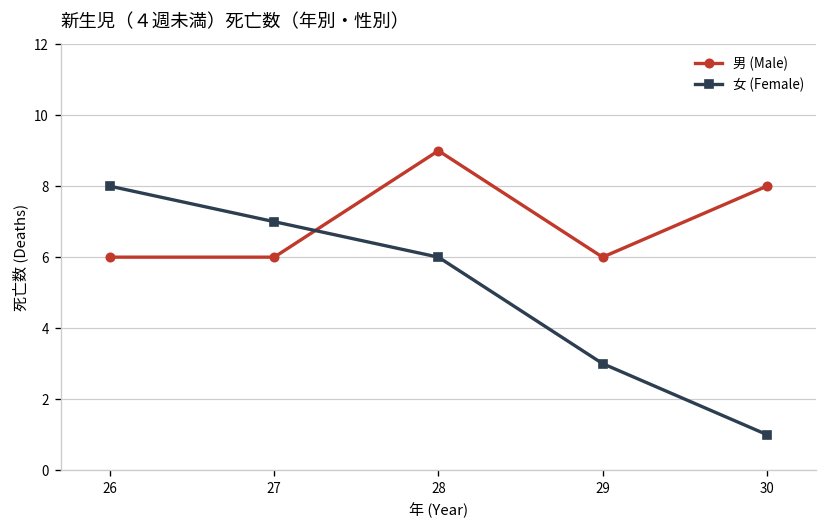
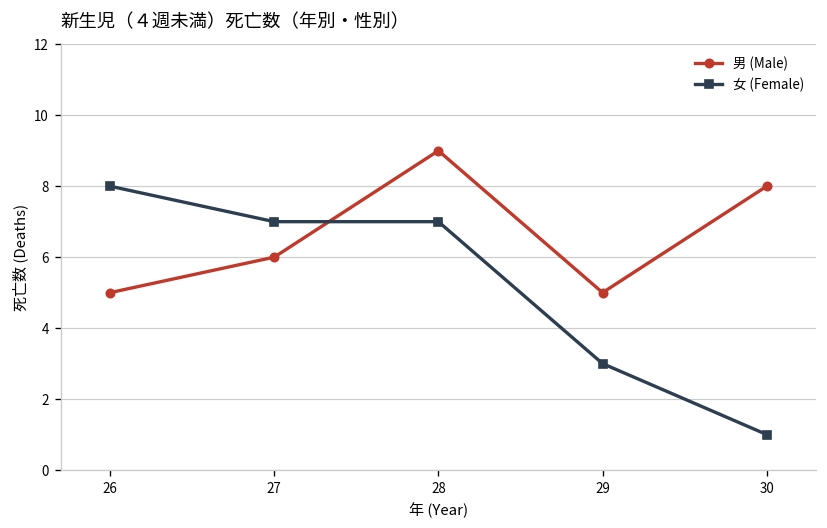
  {
    "男 (Male)": {
-     "26": 6,
+     "26": 5,
      "27": 6,
      "28": 9,
-     "29": 6,
+     "29": 5,
      "30": 8
    },
    "女 (Female)": {
      "26": 8,
      "27": 7,
-     "28": 6,
+     "28": 7,
      "29": 3,
      "30": 1
    }
  }
